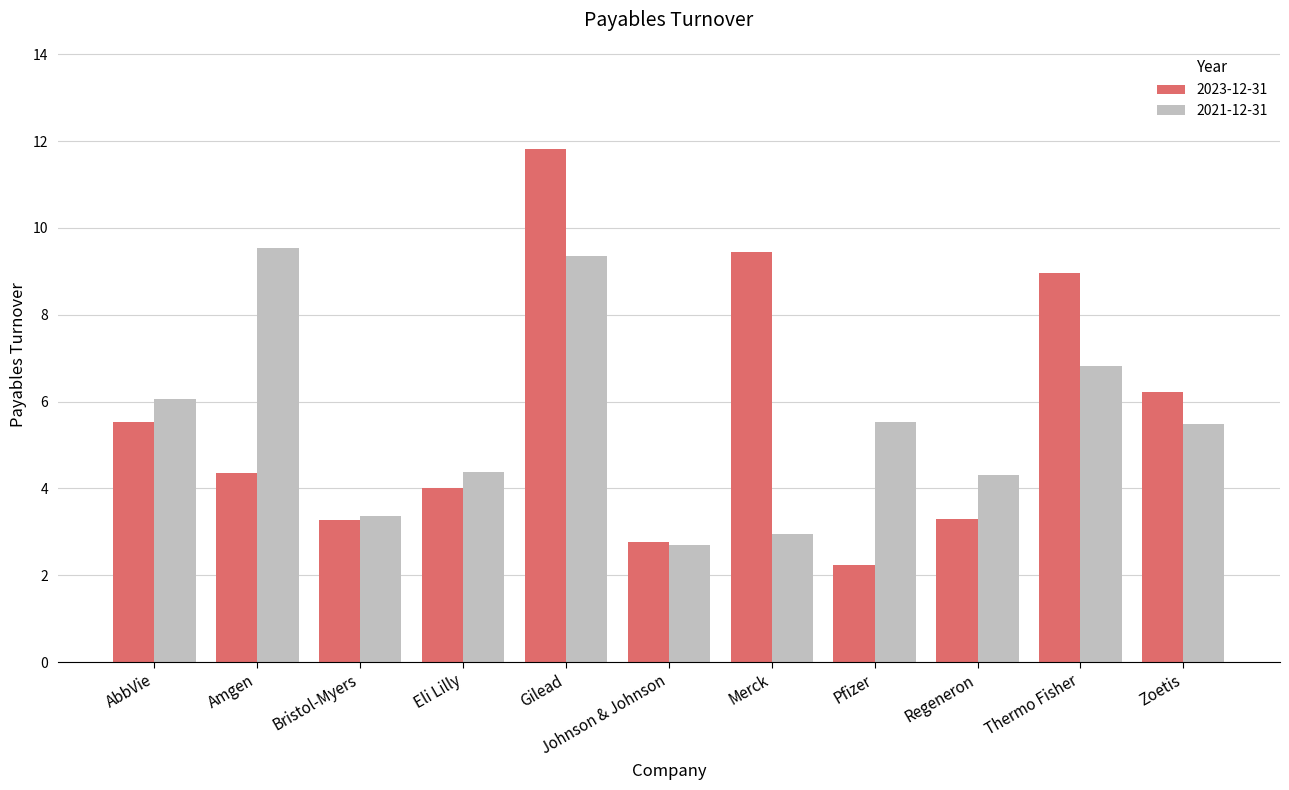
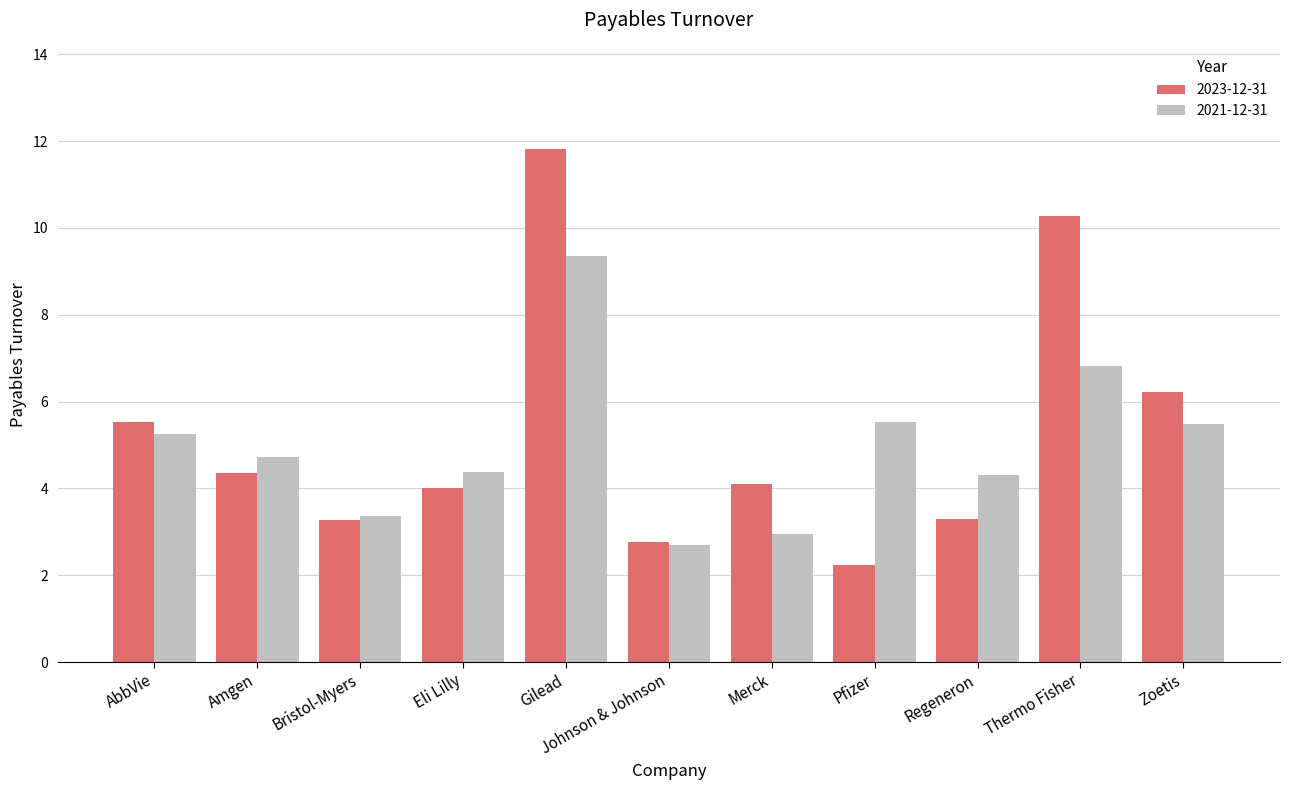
  {
    "2023-12-31": {
      "AbbVie": 5.5,
      "Amgen": 4.4,
      "Bristol-Myers": 3.3,
      "Eli Lilly": 4.0,
      "Gilead": 11.8,
      "Johnson & Johnson": 2.8,
-     "Merck": 9.4,
+     "Merck": 4.1,
      "Pfizer": 2.2,
      "Regeneron": 3.3,
-     "Thermo Fisher": 9.0,
+     "Thermo Fisher": 10.3,
      "Zoetis": 6.2
    },
    "2021-12-31": {
-     "AbbVie": 6.1,
-     "Amgen": 9.5,
+     "AbbVie": 5.3,
+     "Amgen": 4.7,
      "Bristol-Myers": 3.4,
      "Eli Lilly": 4.4,
      "Gilead": 9.4,
      "Johnson & Johnson": 2.7,
      "Merck": 3.0,
      "Pfizer": 5.5,
      "Regeneron": 4.3,
      "Thermo Fisher": 6.8,
      "Zoetis": 5.5
    }
  }
